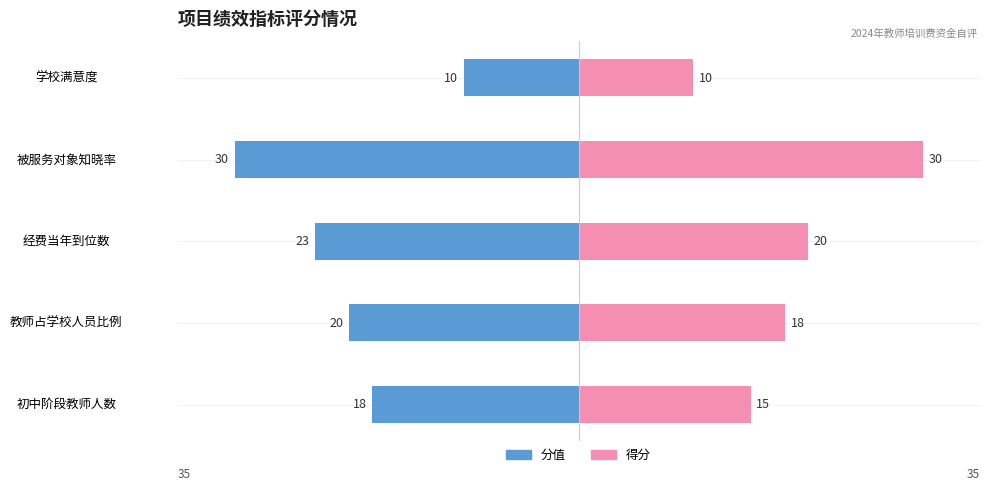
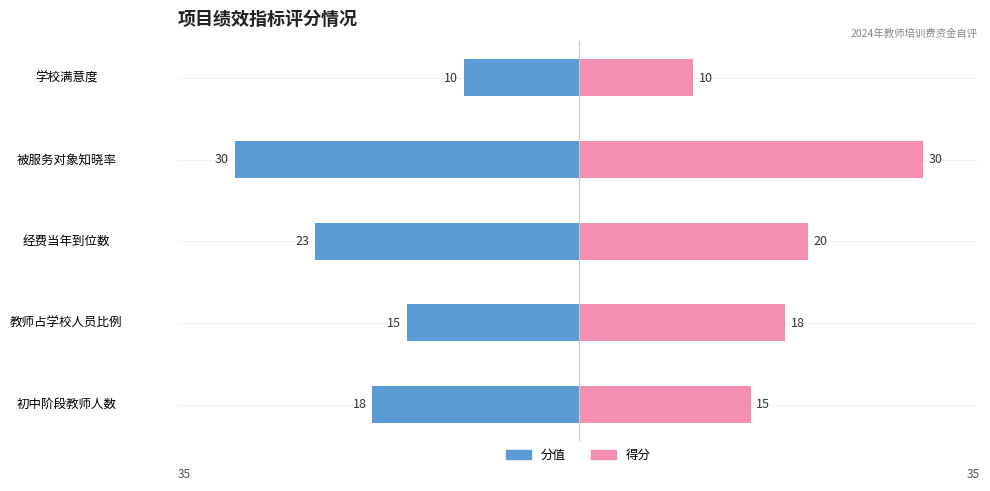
  {
    "分值": {
-     "教师占学校人员比例": 20
+     "教师占学校人员比例": 15
    },
    "得分": {
      "学校满意度": 10,
      "被服务对象知晓率": 30,
      "经费当年到位数": 20,
      "教师占学校人员比例": 18,
      "初中阶段教师人数": 15
    }
  }
